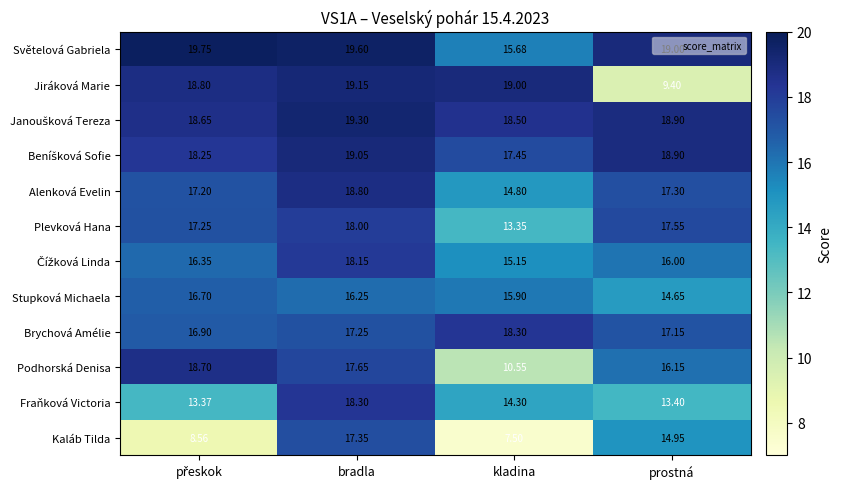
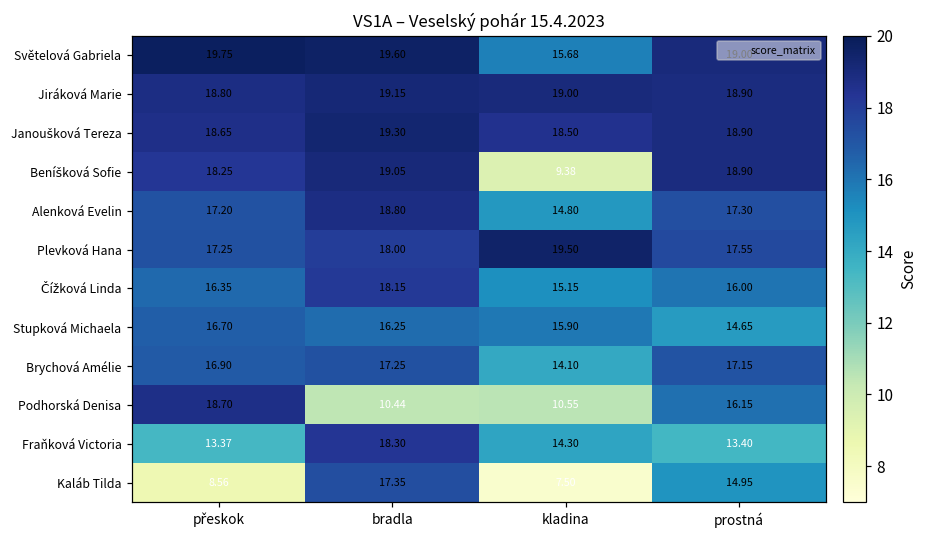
  {
    "Světelová Gabriela": {
      "přeskok": 19.75,
      "bradla": 19.60,
      "kladina": 15.68
    },
    "Jiráková Marie": {
      "přeskok": 18.80,
      "bradla": 19.15,
      "kladina": 19.00,
-     "prostná": 9.40
+     "prostná": 18.90
    },
    "Janoušková Tereza": {
      "přeskok": 18.65,
      "bradla": 19.30,
      "kladina": 18.50,
      "prostná": 18.90
    },
    "Beníšková Sofie": {
      "přeskok": 18.25,
      "bradla": 19.05,
-     "kladina": 17.45,
+     "kladina": 9.38,
      "prostná": 18.90
    },
    "Alenková Evelin": {
      "přeskok": 17.20,
      "bradla": 18.80,
      "kladina": 14.80,
      "prostná": 17.30
    },
    "Plevková Hana": {
      "přeskok": 17.25,
      "bradla": 18.00,
-     "kladina": 13.35,
+     "kladina": 19.50,
      "prostná": 17.55
    },
    "Čížková Linda": {
      "přeskok": 16.35,
      "bradla": 18.15,
      "kladina": 15.15,
      "prostná": 16.00
    },
    "Stupková Michaela": {
      "přeskok": 16.70,
      "bradla": 16.25,
      "kladina": 15.90,
      "prostná": 14.65
    },
    "Brychová Amélie": {
      "přeskok": 16.90,
      "bradla": 17.25,
-     "kladina": 18.30,
+     "kladina": 14.10,
      "prostná": 17.15
    },
    "Podhorská Denisa": {
      "přeskok": 18.70,
-     "bradla": 17.65,
+     "bradla": 10.44,
      "kladina": 10.55,
      "prostná": 16.15
    },
    "Fraňková Victoria": {
      "přeskok": 13.37,
      "bradla": 18.30,
      "kladina": 14.30,
      "prostná": 13.40
    },
    "Kaláb Tilda": {
      "přeskok": 8.56,
      "bradla": 17.35,
      "kladina": 7.50,
      "prostná": 14.95
    }
  }
